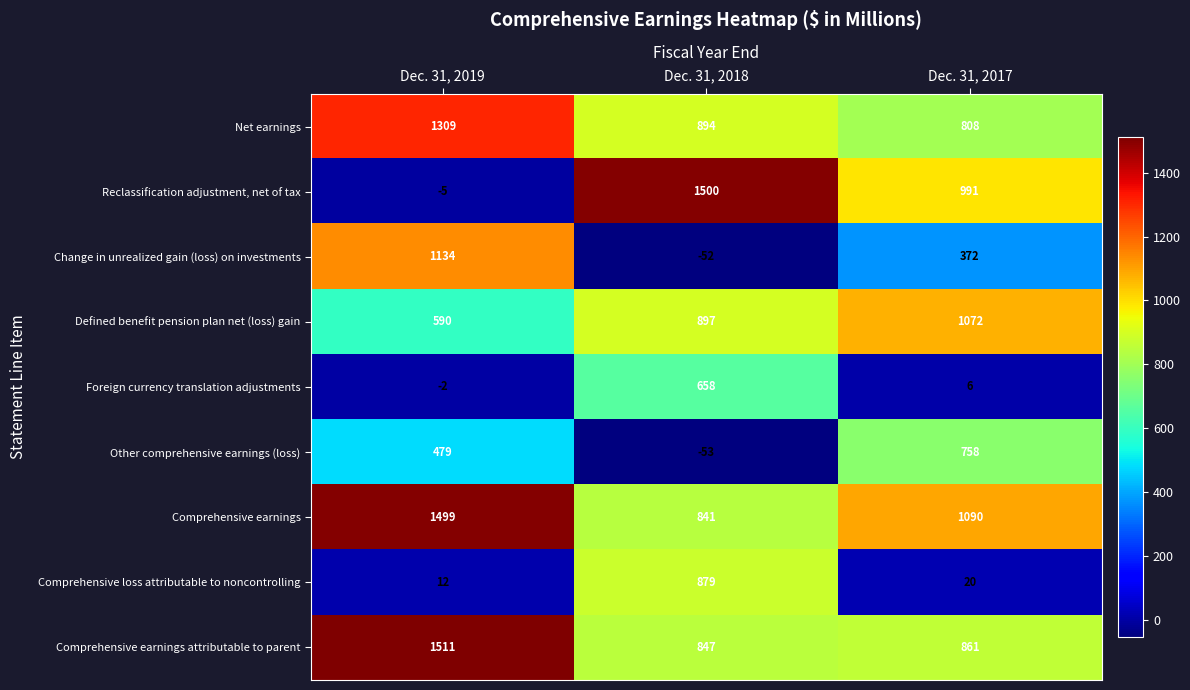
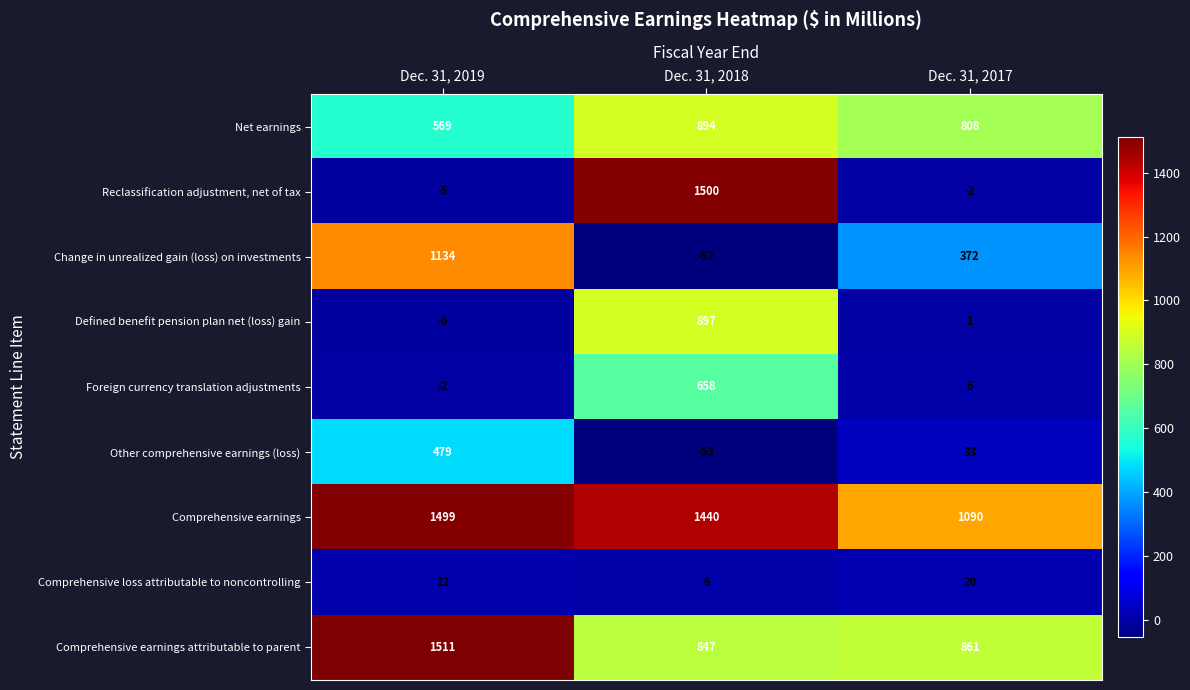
  {
    "Net earnings": {
-     "Dec. 31, 2019": 1309,
+     "Dec. 31, 2019": 569,
      "Dec. 31, 2018": 894,
      "Dec. 31, 2017": 808
    },
    "Reclassification adjustment, net of tax": {
      "Dec. 31, 2019": -5,
      "Dec. 31, 2018": 1500,
-     "Dec. 31, 2017": 991
+     "Dec. 31, 2017": -2
    },
    "Change in unrealized gain (loss) on investments": {
      "Dec. 31, 2019": 1134,
      "Dec. 31, 2018": -52,
      "Dec. 31, 2017": 372
    },
    "Defined benefit pension plan net (loss) gain": {
-     "Dec. 31, 2019": 590,
+     "Dec. 31, 2019": -6,
      "Dec. 31, 2018": 897,
-     "Dec. 31, 2017": 1072
+     "Dec. 31, 2017": 1
    },
    "Foreign currency translation adjustments": {
      "Dec. 31, 2019": -2,
      "Dec. 31, 2018": 658,
      "Dec. 31, 2017": 6
    },
    "Other comprehensive earnings (loss)": {
      "Dec. 31, 2019": 479,
      "Dec. 31, 2018": -53,
-     "Dec. 31, 2017": 758
+     "Dec. 31, 2017": 33
    },
    "Comprehensive earnings": {
      "Dec. 31, 2019": 1499,
-     "Dec. 31, 2018": 841,
+     "Dec. 31, 2018": 1440,
      "Dec. 31, 2017": 1090
    },
    "Comprehensive loss attributable to noncontrolling": {
      "Dec. 31, 2019": 12,
-     "Dec. 31, 2018": 879,
+     "Dec. 31, 2018": 6,
      "Dec. 31, 2017": 20
    },
    "Comprehensive earnings attributable to parent": {
      "Dec. 31, 2019": 1511,
      "Dec. 31, 2018": 847,
      "Dec. 31, 2017": 861
    }
  }
